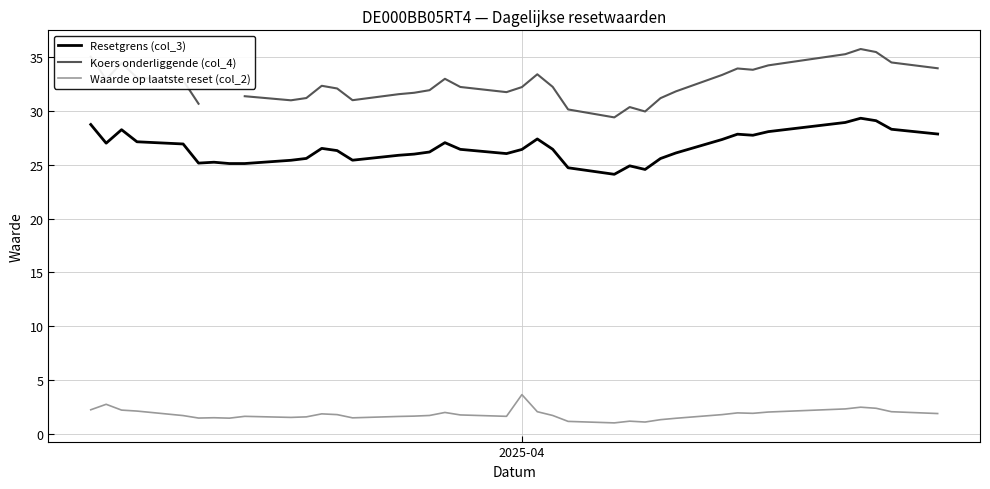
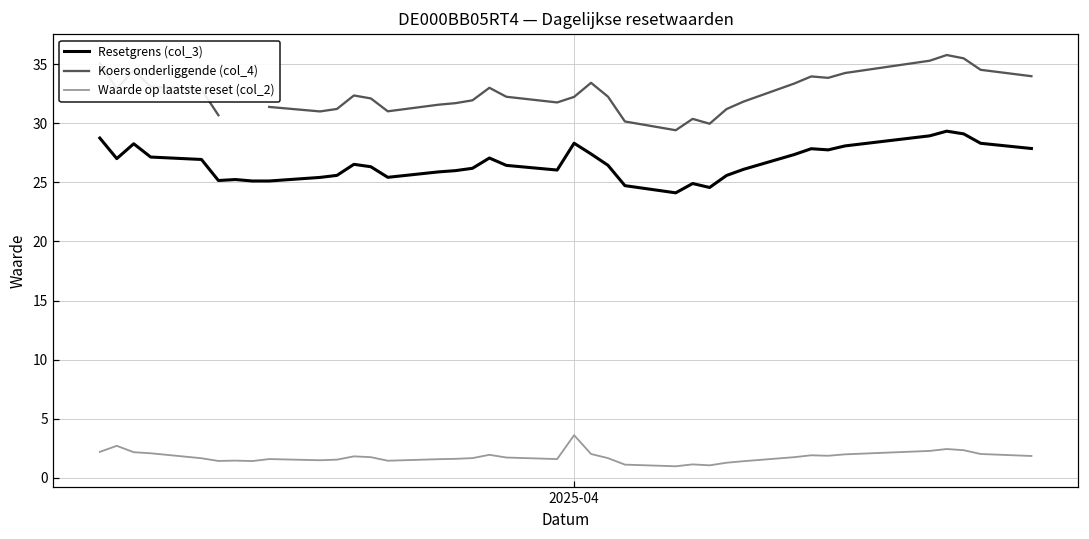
  {
    "Resetgrens (col_3)": {
-     "2025-04": 26.4
+     "2025-04": 28.3
    },
    "Koers onderliggende (col_4)": {
      "2025-04": 32.2
    },
    "Waarde op laatste reset (col_2)": {
      "2025-04": 3.6
    }
  }
